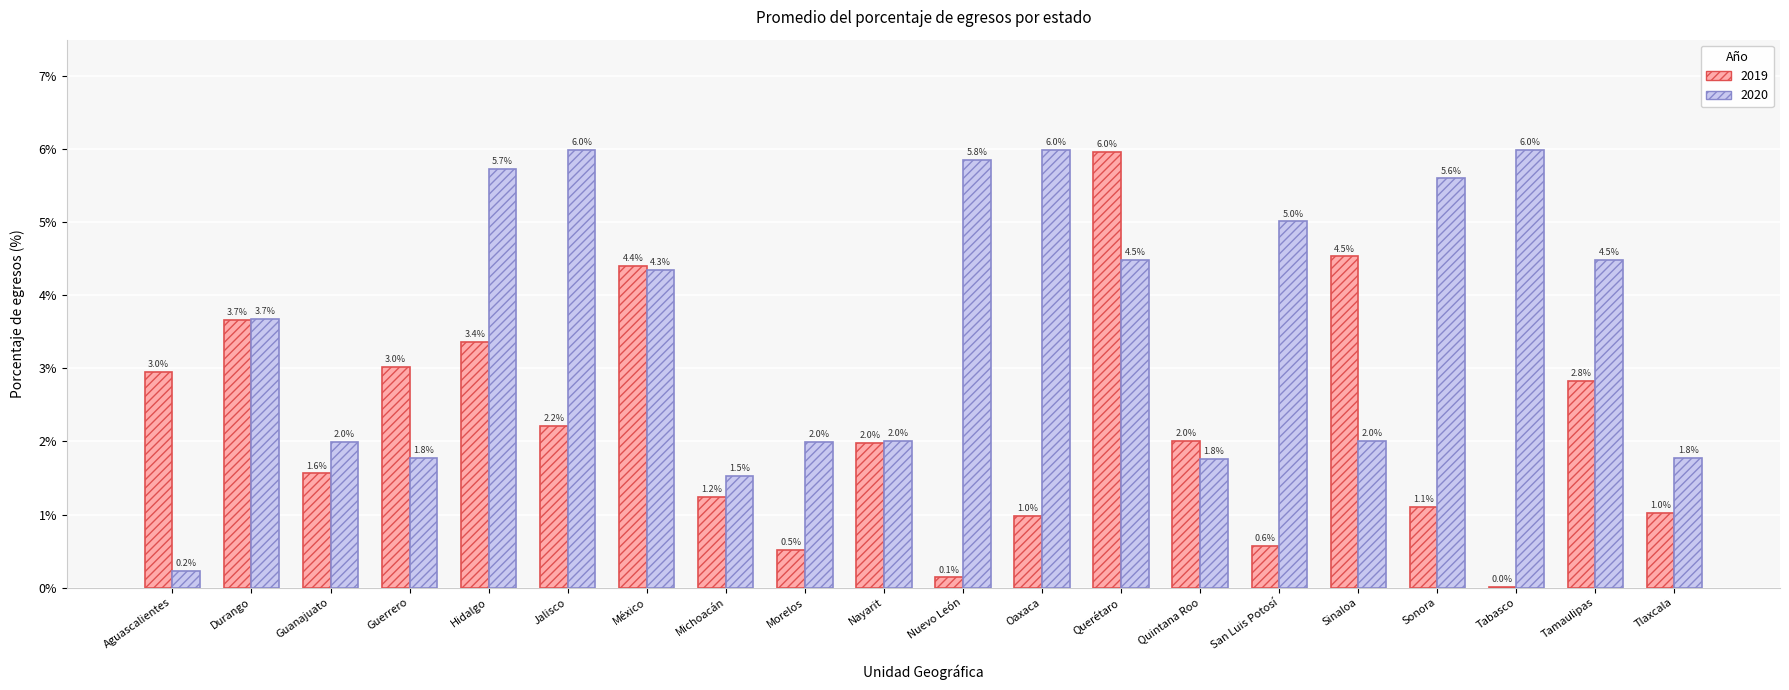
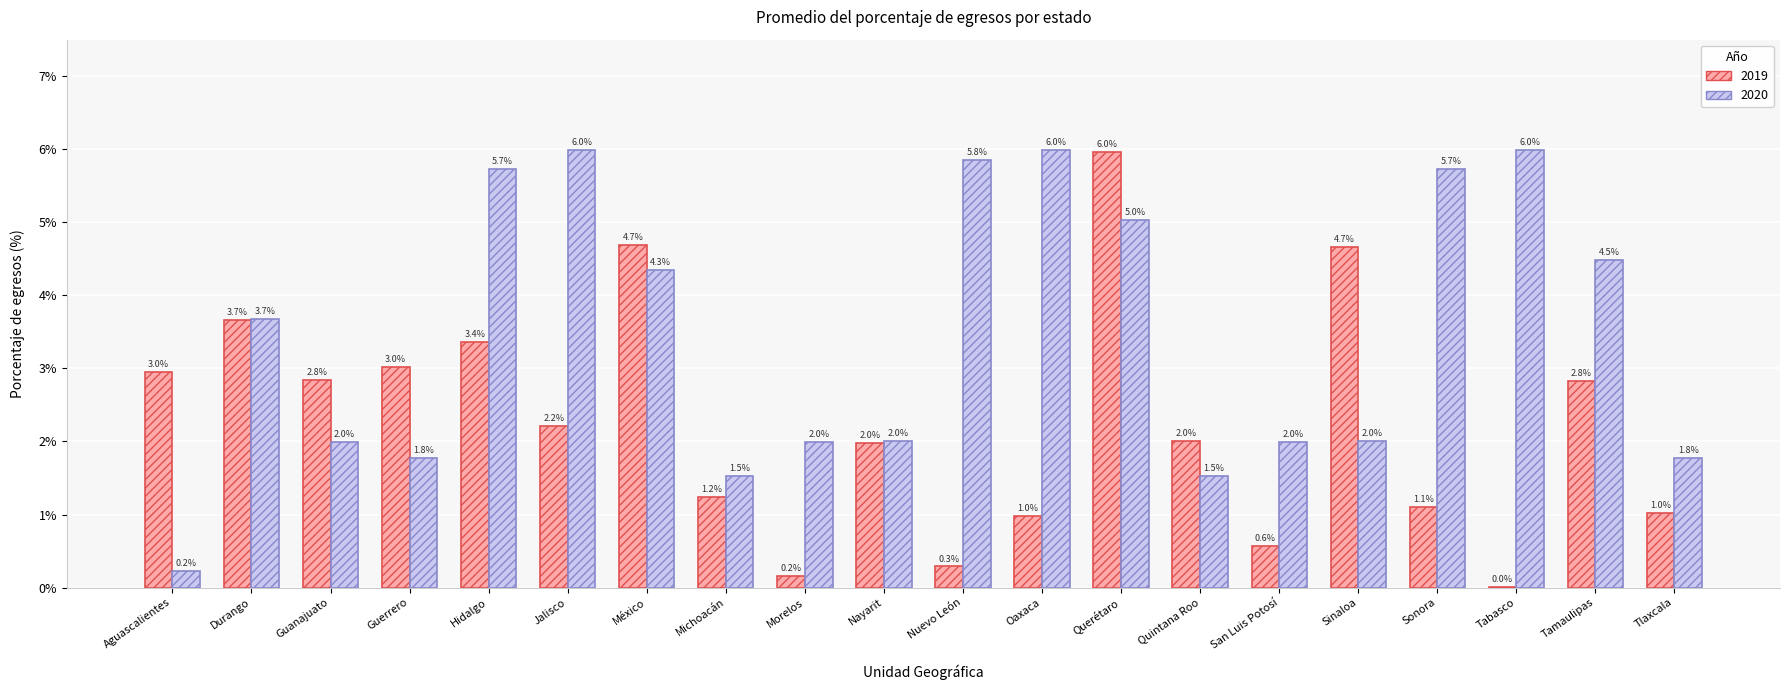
  {
    "2019": {
      "Aguascalientes": "3.0%",
      "Durango": "3.7%",
-     "Guanajuato": "1.6%",
+     "Guanajuato": "2.8%",
      "Guerrero": "3.0%",
      "Hidalgo": "3.4%",
      "Jalisco": "2.2%",
-     "México": "4.4%",
+     "México": "4.7%",
      "Michoacán": "1.2%",
-     "Morelos": "0.5%",
+     "Morelos": "0.2%",
      "Nayarit": "2.0%",
-     "Nuevo León": "0.1%",
+     "Nuevo León": "0.3%",
      "Oaxaca": "1.0%",
      "Querétaro": "6.0%",
      "Quintana Roo": "2.0%",
      "San Luis Potosí": "0.6%",
-     "Sinaloa": "4.5%",
+     "Sinaloa": "4.7%",
      "Sonora": "1.1%",
      "Tabasco": "0.0%",
      "Tamaulipas": "2.8%",
      "Tlaxcala": "1.0%"
    },
    "2020": {
      "Aguascalientes": "0.2%",
      "Durango": "3.7%",
      "Guanajuato": "2.0%",
      "Guerrero": "1.8%",
      "Hidalgo": "5.7%",
      "Jalisco": "6.0%",
      "México": "4.3%",
      "Michoacán": "1.5%",
      "Morelos": "2.0%",
      "Nayarit": "2.0%",
      "Nuevo León": "5.8%",
      "Oaxaca": "6.0%",
-     "Querétaro": "4.5%",
-     "Quintana Roo": "1.8%",
-     "San Luis Potosí": "5.0%",
+     "Querétaro": "5.0%",
+     "Quintana Roo": "1.5%",
+     "San Luis Potosí": "2.0%",
      "Sinaloa": "2.0%",
-     "Sonora": "5.6%",
+     "Sonora": "5.7%",
      "Tabasco": "6.0%",
      "Tamaulipas": "4.5%",
      "Tlaxcala": "1.8%"
    }
  }
